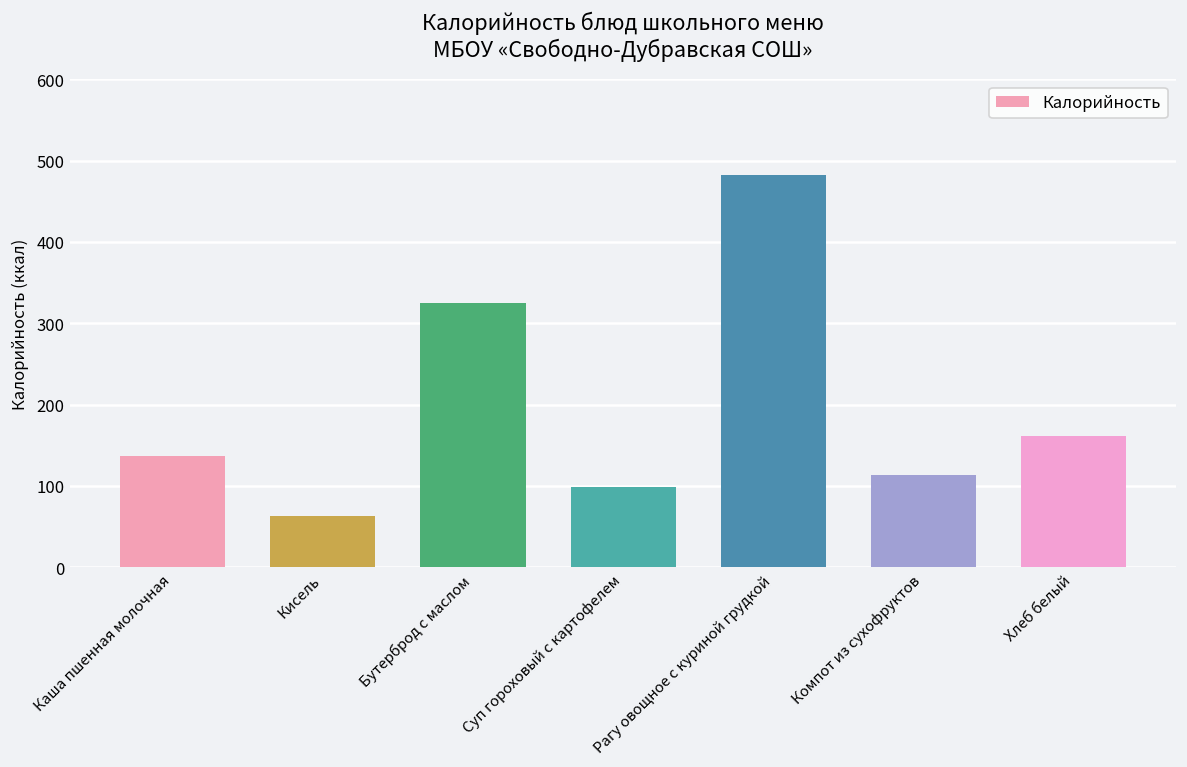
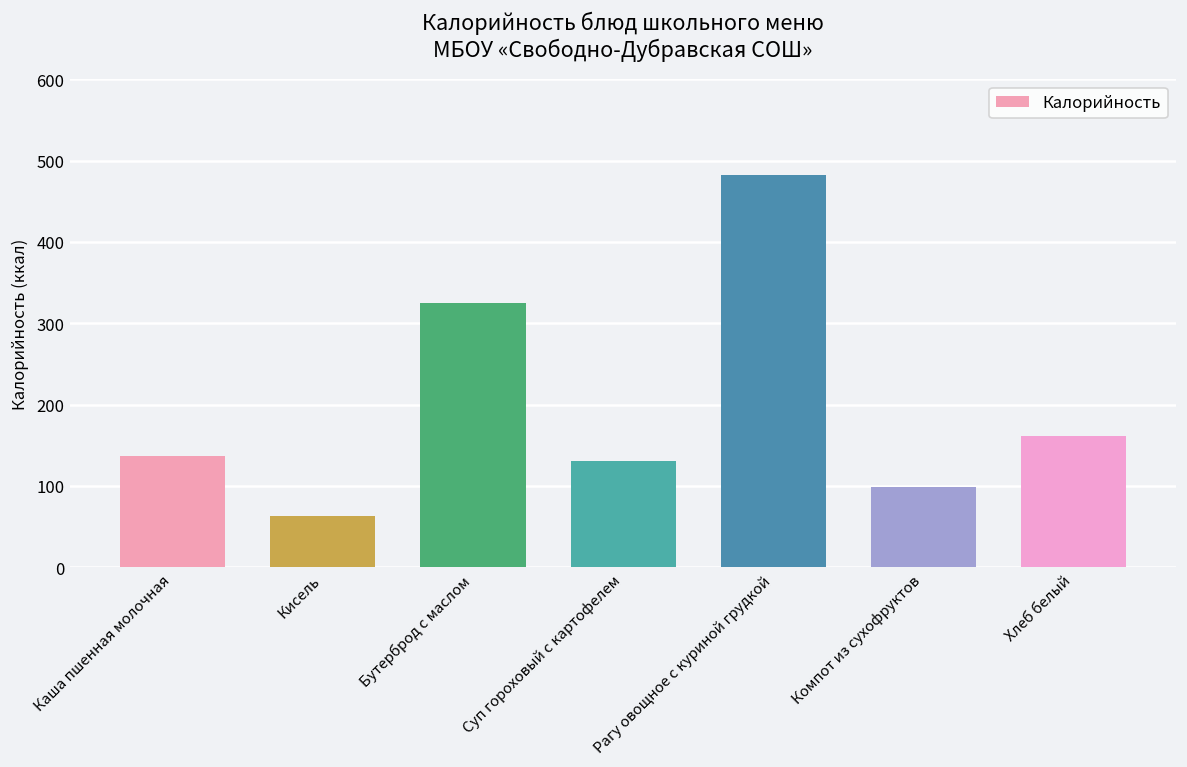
  {
    "Каша пшенная молочная": 140,
    "Кисель": 60,
    "Бутерброд с маслом": 330,
-   "Суп гороховый с картофелем": 100,
+   "Суп гороховый с картофелем": 130,
    "Рагу овощное с куриной грудкой": 480,
-   "Компот из сухофруктов": 110,
+   "Компот из сухофруктов": 100,
    "Хлеб белый": 160
  }
